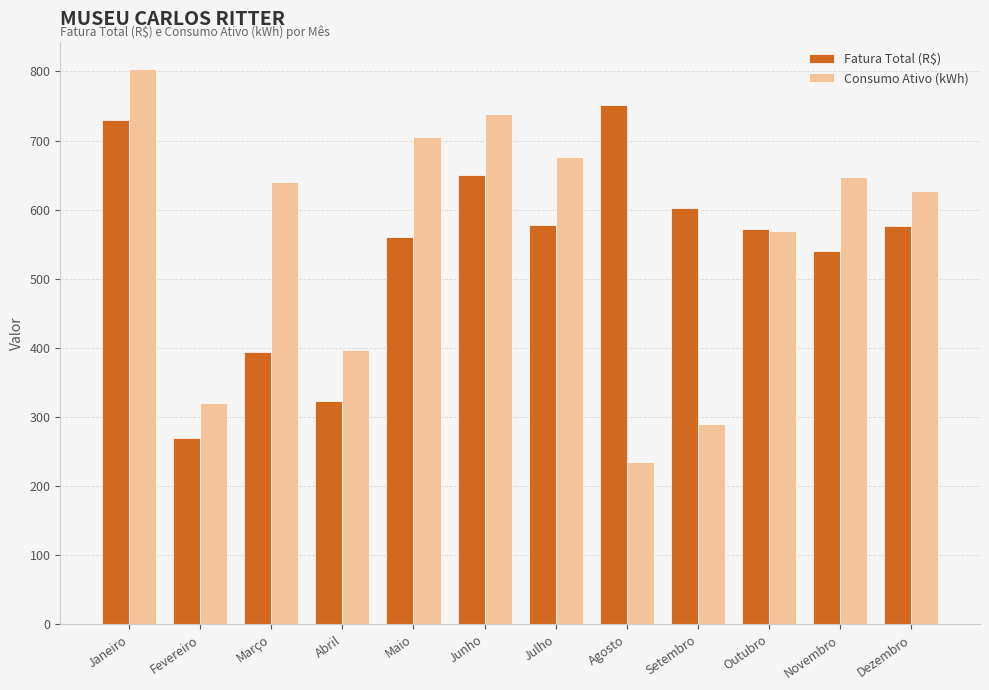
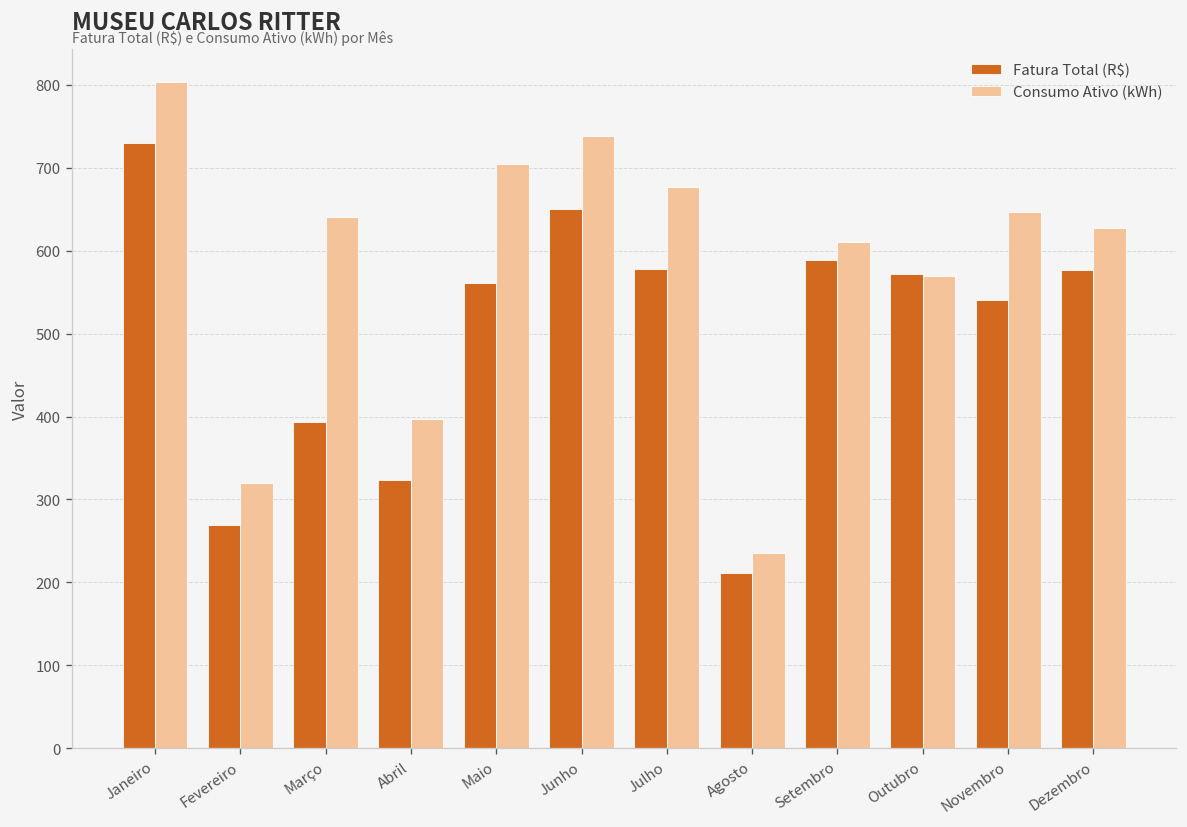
  {
    "Fatura Total (R$)": {
      "Janeiro": 730,
      "Fevereiro": 270,
      "Março": 390,
      "Abril": 320,
      "Maio": 560,
      "Junho": 650,
      "Julho": 580,
-     "Agosto": 750,
-     "Setembro": 600,
+     "Agosto": 210,
+     "Setembro": 590,
      "Outubro": 570,
      "Novembro": 540,
      "Dezembro": 580
    },
    "Consumo Ativo (kWh)": {
      "Janeiro": 800,
      "Fevereiro": 320,
      "Março": 640,
      "Abril": 400,
      "Maio": 710,
      "Junho": 740,
      "Julho": 680,
      "Agosto": 240,
-     "Setembro": 290,
+     "Setembro": 610,
      "Outubro": 570,
      "Novembro": 650,
      "Dezembro": 630
    }
  }
